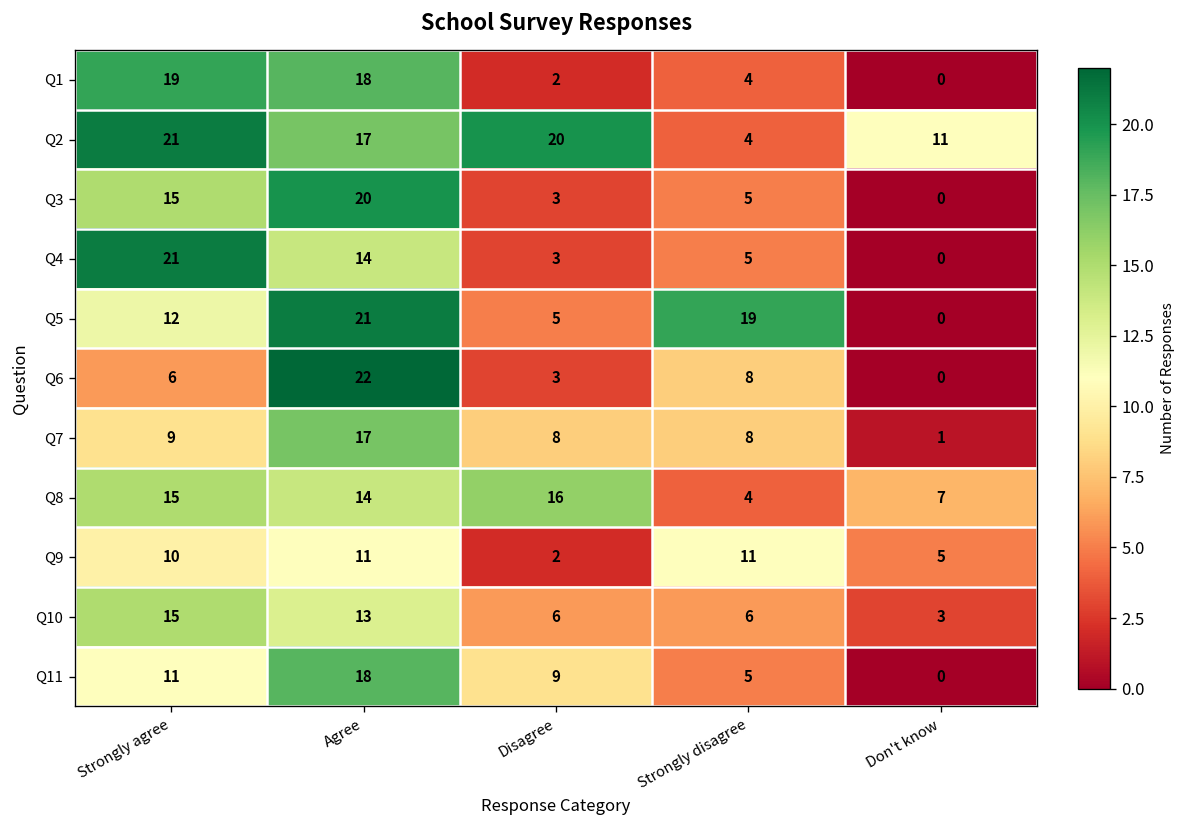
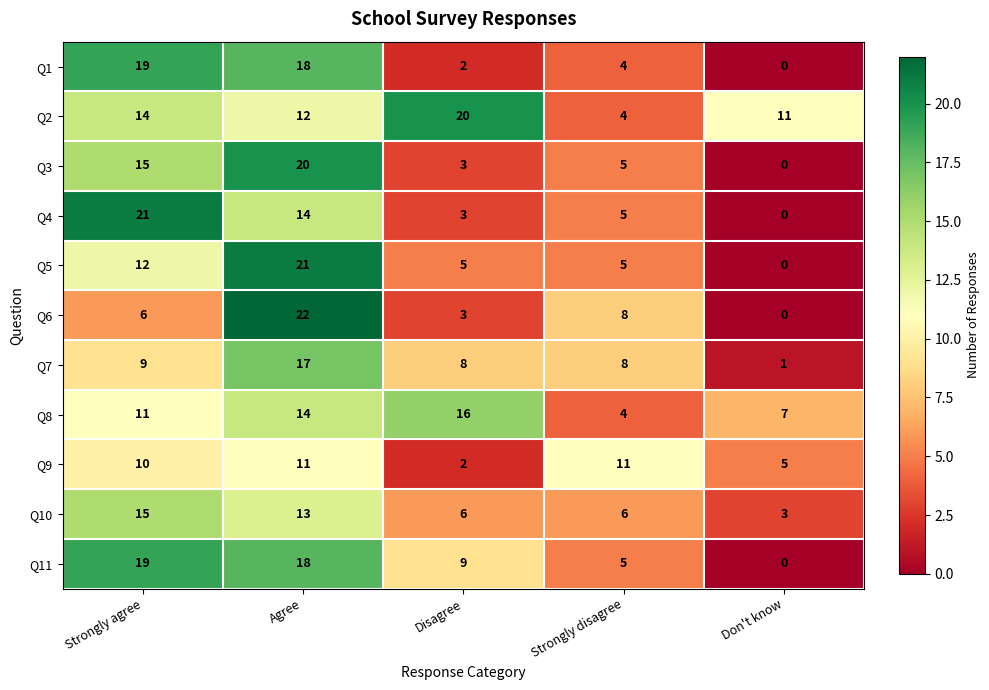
  {
    "Q1": {
      "Strongly agree": 19,
      "Agree": 18,
      "Disagree": 2,
      "Strongly disagree": 4,
      "Don't know": 0
    },
    "Q2": {
-     "Strongly agree": 21,
-     "Agree": 17,
+     "Strongly agree": 14,
+     "Agree": 12,
      "Disagree": 20,
      "Strongly disagree": 4,
      "Don't know": 11
    },
    "Q3": {
      "Strongly agree": 15,
      "Agree": 20,
      "Disagree": 3,
      "Strongly disagree": 5,
      "Don't know": 0
    },
    "Q4": {
      "Strongly agree": 21,
      "Agree": 14,
      "Disagree": 3,
      "Strongly disagree": 5,
      "Don't know": 0
    },
    "Q5": {
      "Strongly agree": 12,
      "Agree": 21,
      "Disagree": 5,
-     "Strongly disagree": 19,
+     "Strongly disagree": 5,
      "Don't know": 0
    },
    "Q6": {
      "Strongly agree": 6,
      "Agree": 22,
      "Disagree": 3,
      "Strongly disagree": 8,
      "Don't know": 0
    },
    "Q7": {
      "Strongly agree": 9,
      "Agree": 17,
      "Disagree": 8,
      "Strongly disagree": 8,
      "Don't know": 1
    },
    "Q8": {
-     "Strongly agree": 15,
+     "Strongly agree": 11,
      "Agree": 14,
      "Disagree": 16,
      "Strongly disagree": 4,
      "Don't know": 7
    },
    "Q9": {
      "Strongly agree": 10,
      "Agree": 11,
      "Disagree": 2,
      "Strongly disagree": 11,
      "Don't know": 5
    },
    "Q10": {
      "Strongly agree": 15,
      "Agree": 13,
      "Disagree": 6,
      "Strongly disagree": 6,
      "Don't know": 3
    },
    "Q11": {
-     "Strongly agree": 11,
+     "Strongly agree": 19,
      "Agree": 18,
      "Disagree": 9,
      "Strongly disagree": 5,
      "Don't know": 0
    }
  }
